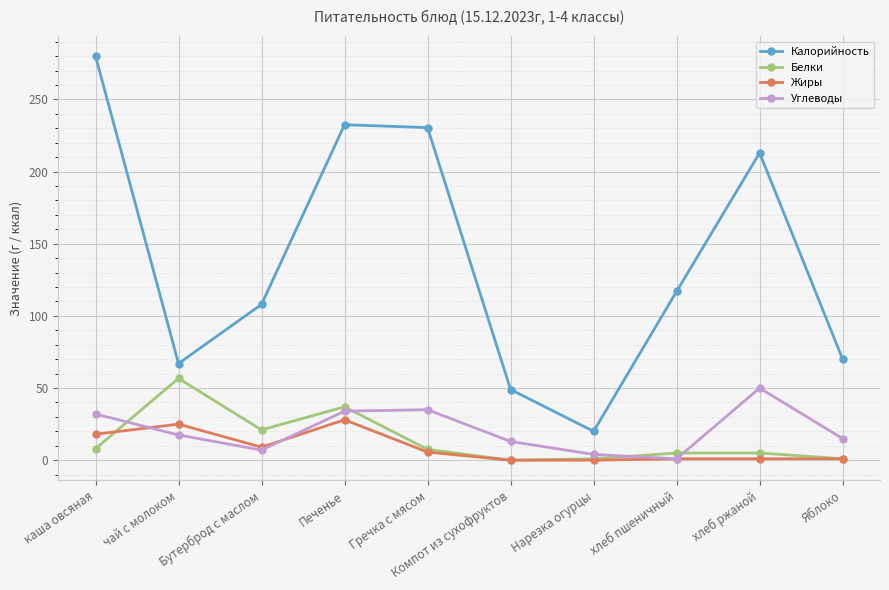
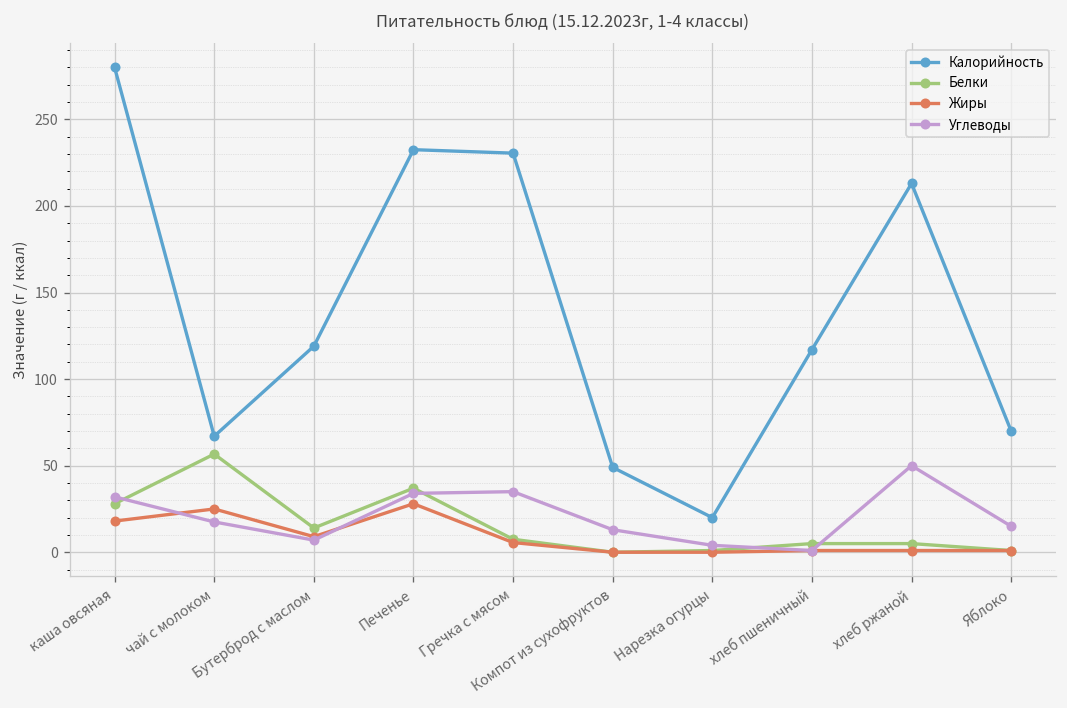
  {
    "Калорийность": {
      "каша овсяная": 280,
      "чай с молоком": 67,
-     "Бутерброд с маслом": 108,
+     "Бутерброд с маслом": 119,
      "Печенье": 233,
      "Гречка с мясом": 231,
      "Компот из сухофруктов": 49,
      "Нарезка огурцы": 20,
      "хлеб пшеничный": 117,
      "хлеб ржаной": 213,
      "Яблоко": 70
    },
    "Белки": {
-     "каша овсяная": 8,
+     "каша овсяная": 28,
      "чай с молоком": 57,
-     "Бутерброд с маслом": 21,
+     "Бутерброд с маслом": 14,
      "Печенье": 37,
      "Гречка с мясом": 8,
      "хлеб пшеничный": 5,
      "хлеб ржаной": 5
    },
    "Жиры": {
      "каша овсяная": 18,
      "чай с молоком": 25,
      "Бутерброд с маслом": 9,
      "Печенье": 28,
      "Гречка с мясом": 6,
      "хлеб ржаной": 1
    },
    "Углеводы": {
      "каша овсяная": 32,
      "чай с молоком": 18,
      "Бутерброд с маслом": 7,
      "Печенье": 34,
      "Гречка с мясом": 35,
      "Компот из сухофруктов": 13,
      "Нарезка огурцы": 4,
      "хлеб ржаной": 50,
      "Яблоко": 15
    }
  }
